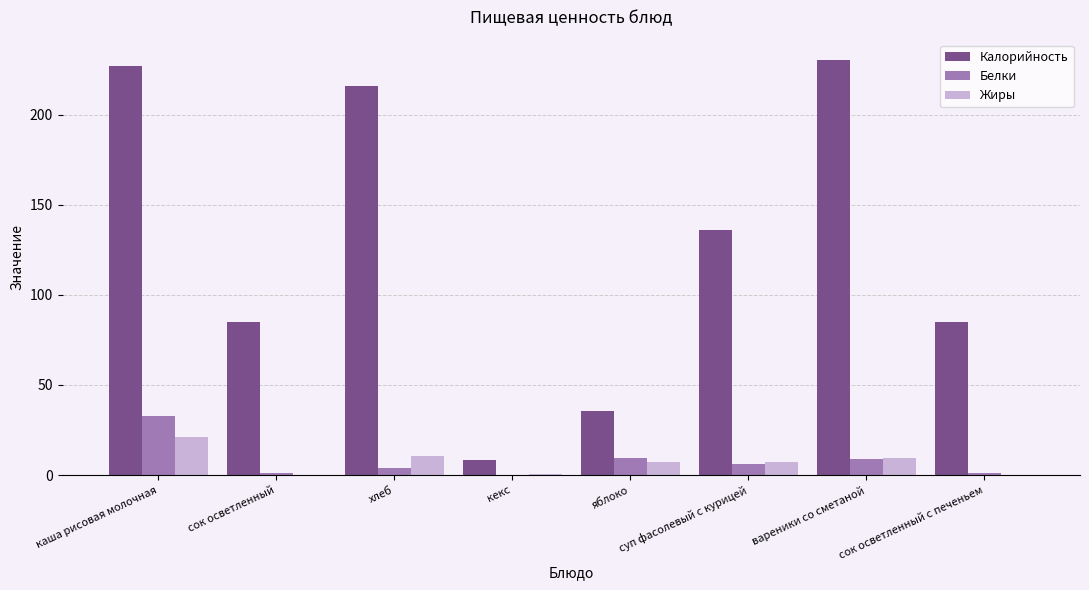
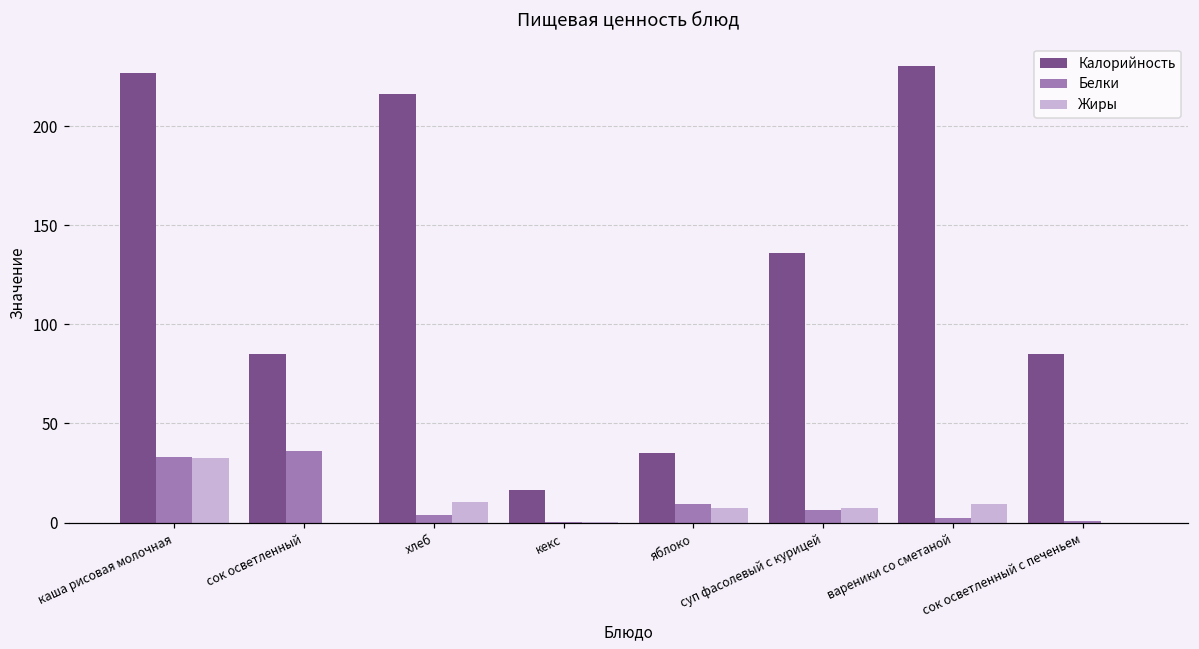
  {
    "Калорийность": {
      "каша рисовая молочная": 227,
      "сок осветленный": 85,
      "хлеб": 216,
-     "кекс": 8,
+     "кекс": 16,
      "яблоко": 35,
      "суп фасолевый с курицей": 136,
      "вареники со сметаной": 230,
      "сок осветленный с печеньем": 85
    },
    "Белки": {
      "каша рисовая молочная": 33,
-     "сок осветленный": 1,
+     "сок осветленный": 36,
      "хлеб": 4,
      "яблоко": 10,
      "суп фасолевый с курицей": 6,
-     "вареники со сметаной": 9
+     "вареники со сметаной": 3
    },
    "Жиры": {
-     "каша рисовая молочная": 21,
+     "каша рисовая молочная": 33,
      "сок осветленный": 0,
      "хлеб": 10,
      "яблоко": 7,
      "суп фасолевый с курицей": 8,
      "вареники со сметаной": 10,
      "сок осветленный с печеньем": 0
    }
  }
